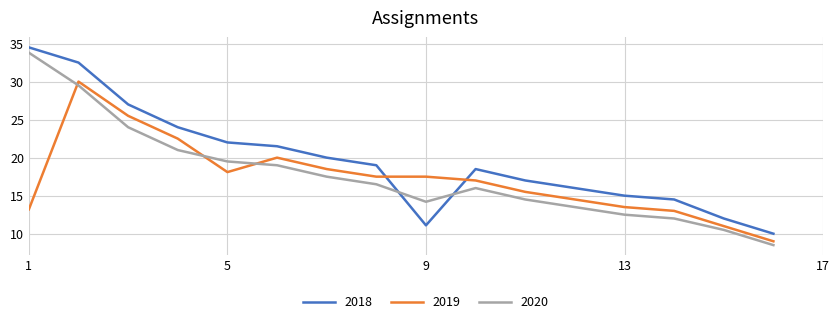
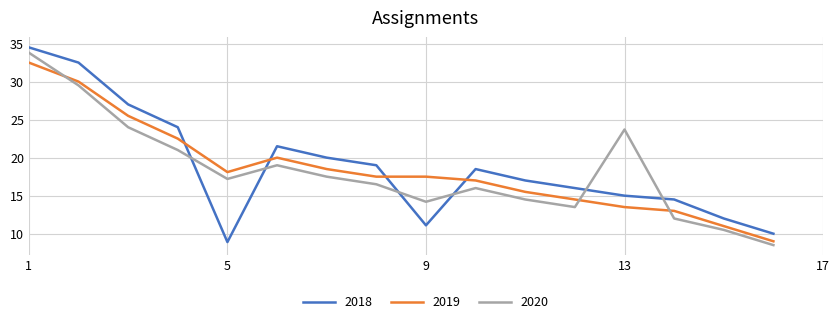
  {
    "2018": {
      "1": 35,
-     "5": 22,
+     "5": 9,
      "9": 11,
      "13": 15
    },
    "2019": {
-     "1": 13,
+     "1": 33,
      "5": 18,
      "9": 18,
      "13": 14
    },
    "2020": {
      "1": 34,
-     "5": 20,
+     "5": 17,
      "9": 14,
-     "13": 13
+     "13": 24
    }
  }
